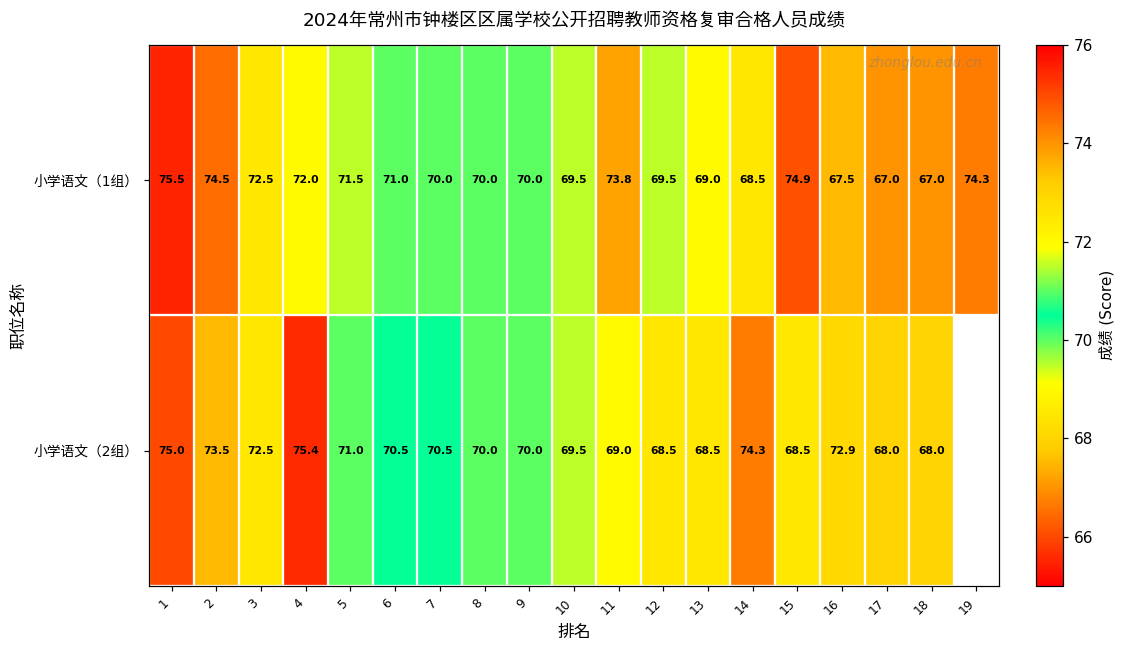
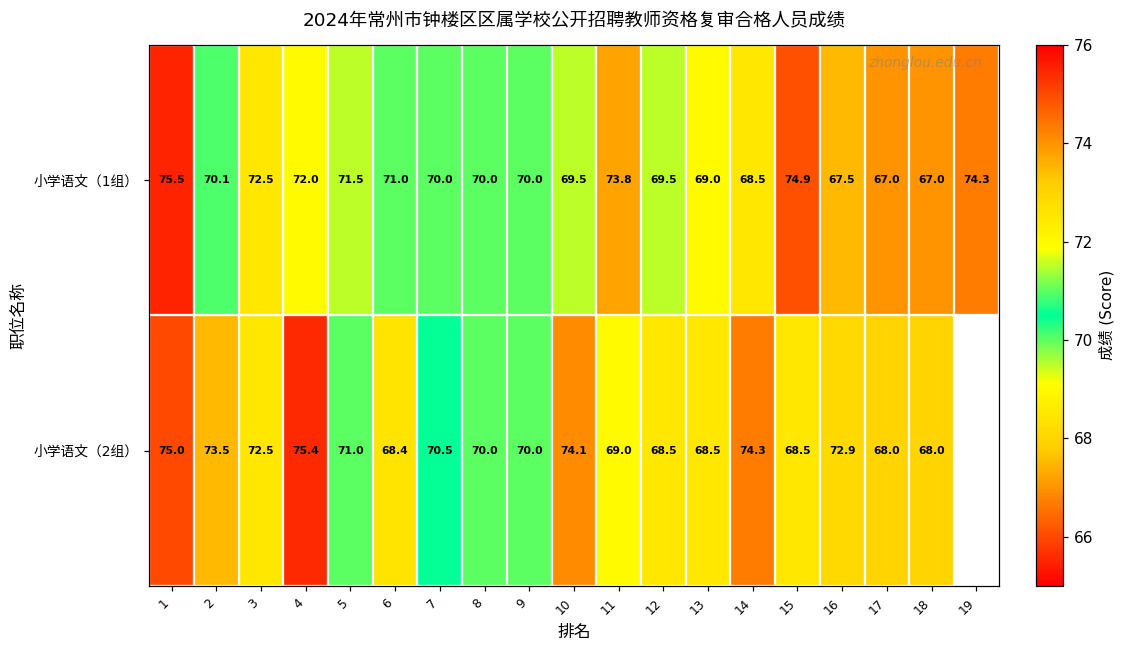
  {
    "小学语文（1组）": {
      "1": 75.5,
-     "2": 74.5,
+     "2": 70.1,
      "3": 72.5,
      "4": 72.0,
      "5": 71.5,
      "6": 71.0,
      "7": 70.0,
      "8": 70.0,
      "9": 70.0,
      "10": 69.5,
      "11": 73.8,
      "12": 69.5,
      "13": 69.0,
      "14": 68.5,
      "15": 74.9,
      "16": 67.5,
      "17": 67.0,
      "19": 74.3
    },
    "小学语文（2组）": {
      "1": 75.0,
      "2": 73.5,
      "3": 72.5,
      "4": 75.4,
      "5": 71.0,
-     "6": 70.5,
+     "6": 68.4,
      "7": 70.5,
      "8": 70.0,
      "9": 70.0,
-     "10": 69.5,
+     "10": 74.1,
      "11": 69.0,
      "12": 68.5,
      "13": 68.5,
      "14": 74.3,
      "15": 68.5,
      "16": 72.9,
      "17": 68.0,
      "18": 68.0
    }
  }
